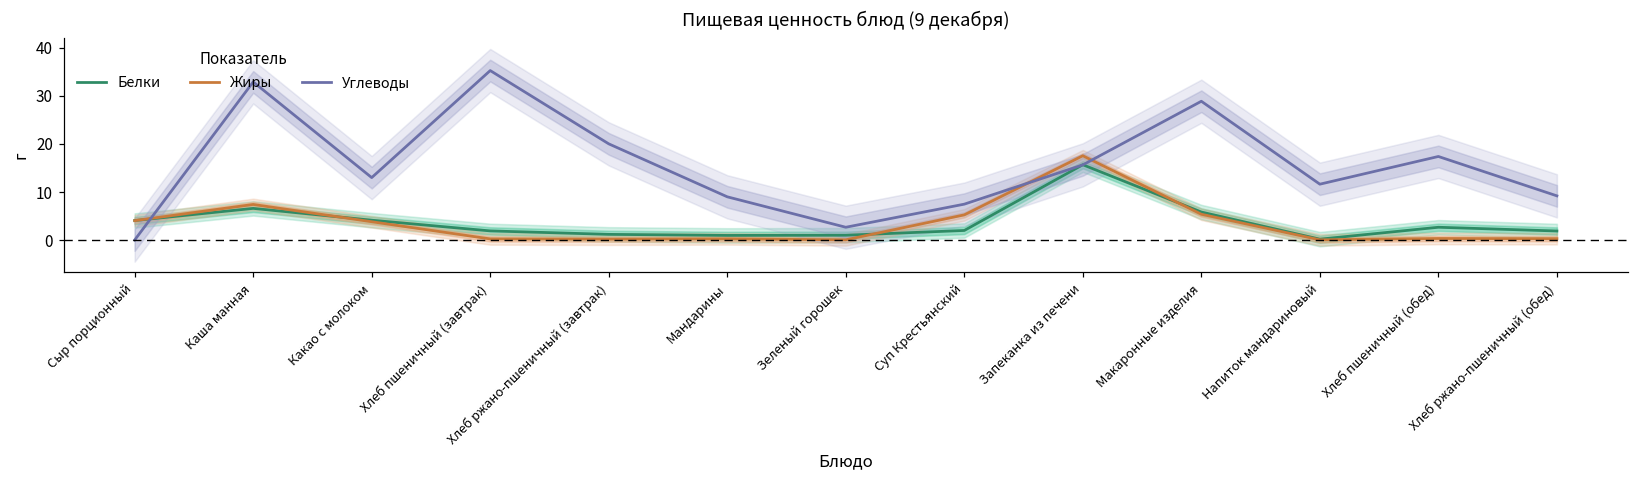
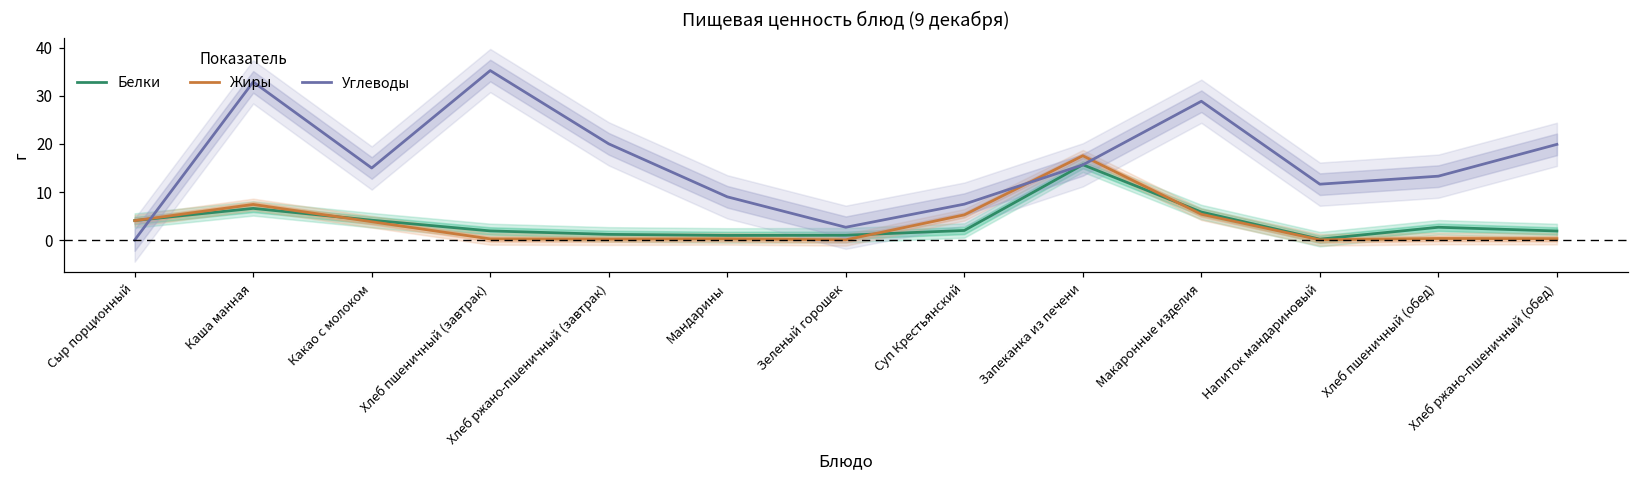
  {
    "Белки": {
      "Каша манная": 7,
      "Суп Крестьянский": 2,
      "Хлеб пшеничный (обед)": 3
    },
    "Углеводы": {
      "Сыр порционный": 0,
      "Каша манная": 33,
-     "Какао с молоком": 13,
+     "Какао с молоком": 15,
      "Хлеб пшеничный (завтрак)": 35,
      "Хлеб ржано-пшеничный (завтрак)": 20,
      "Мандарины": 9,
      "Суп Крестьянский": 7,
      "Макаронные изделия": 29,
      "Напиток мандариновый": 12,
-     "Хлеб пшеничный (обед)": 17,
-     "Хлеб ржано-пшеничный (обед)": 9
+     "Хлеб пшеничный (обед)": 13,
+     "Хлеб ржано-пшеничный (обед)": 20
    }
  }
